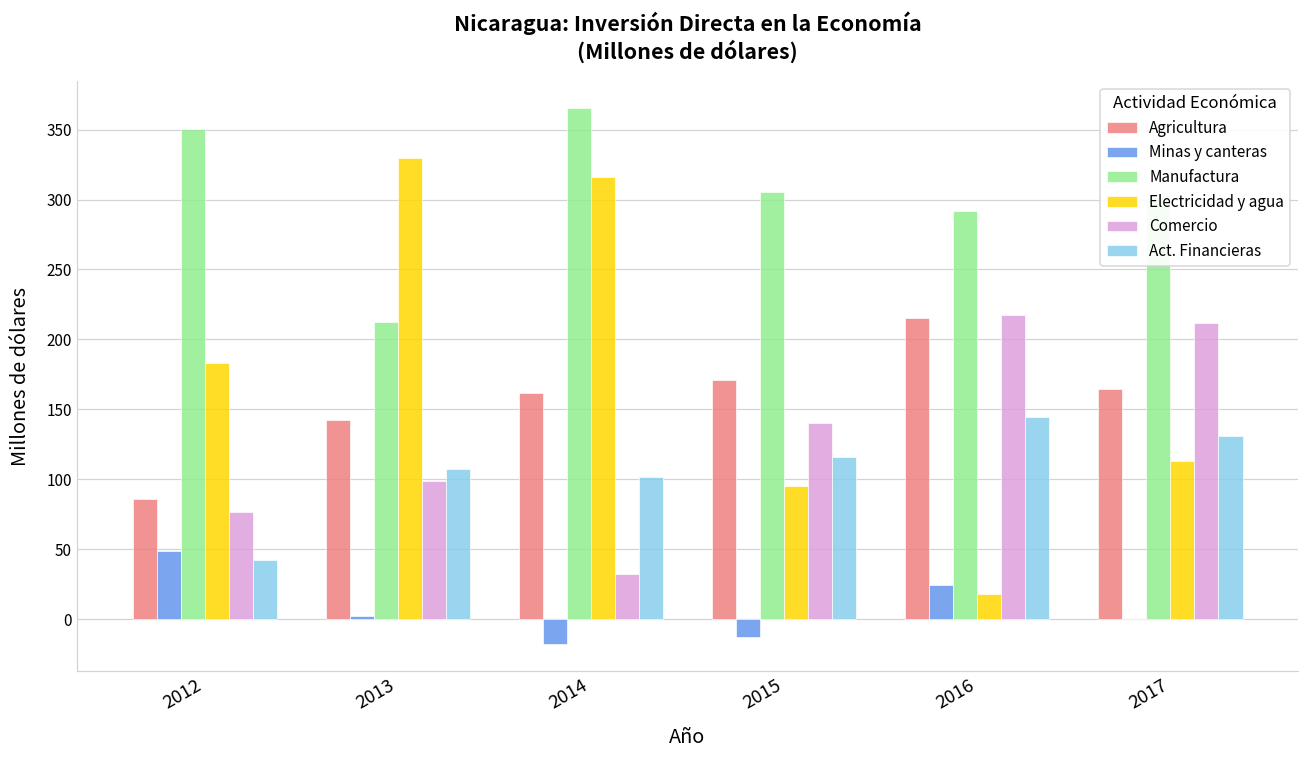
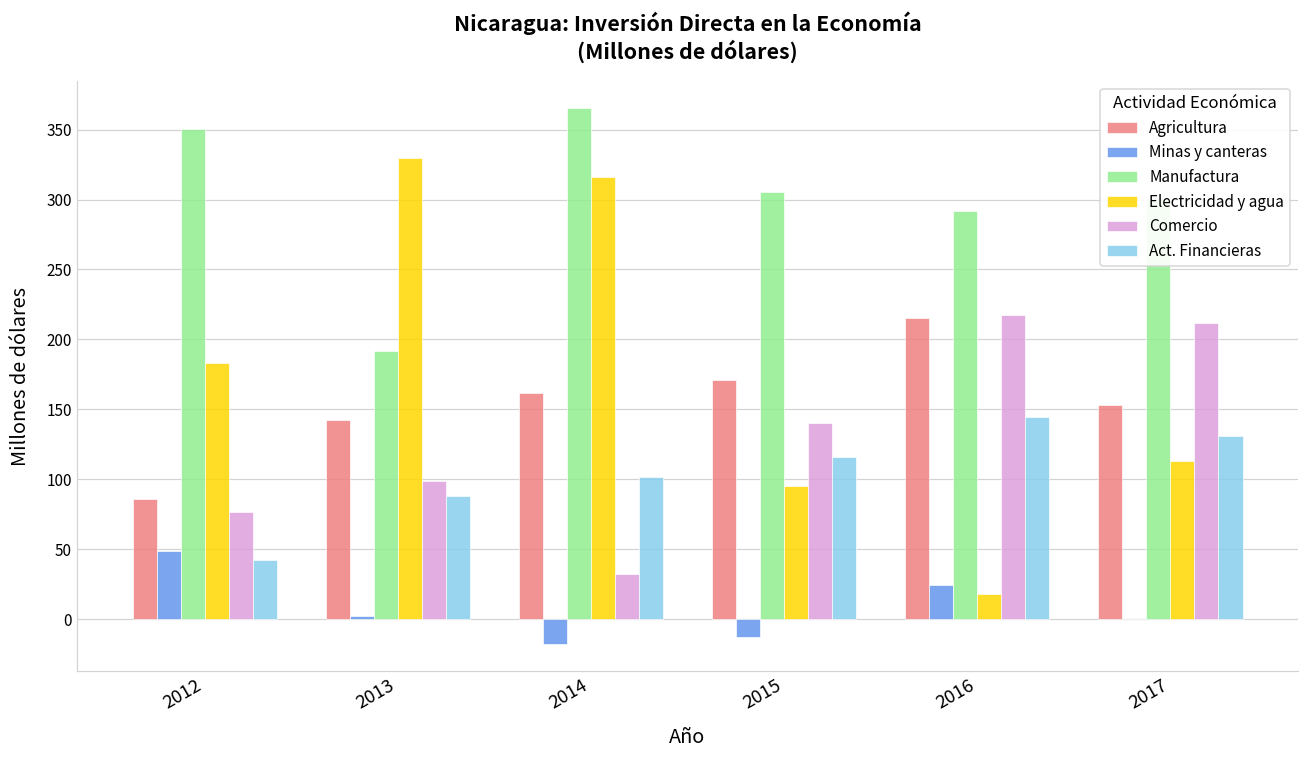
  {
    "Agricultura": {
      "2012": 86,
      "2013": 143,
      "2014": 161,
      "2015": 171,
      "2016": 215,
-     "2017": 164
+     "2017": 153
    },
    "Minas y canteras": {
      "2012": 49,
      "2013": 2,
      "2014": -18,
      "2015": -13,
      "2016": 24
    },
    "Manufactura": {
      "2012": 350,
-     "2013": 212,
+     "2013": 191,
      "2014": 365,
      "2015": 305,
      "2016": 292
    },
    "Electricidad y agua": {
      "2012": 183,
      "2013": 330,
      "2014": 316,
      "2015": 95,
      "2016": 18,
      "2017": 113
    },
    "Comercio": {
      "2012": 76,
      "2013": 98,
      "2014": 32,
      "2015": 140,
      "2016": 218,
      "2017": 212
    },
    "Act. Financieras": {
      "2012": 42,
-     "2013": 107,
+     "2013": 88,
      "2014": 102,
      "2015": 116,
      "2016": 144,
      "2017": 131
    }
  }
